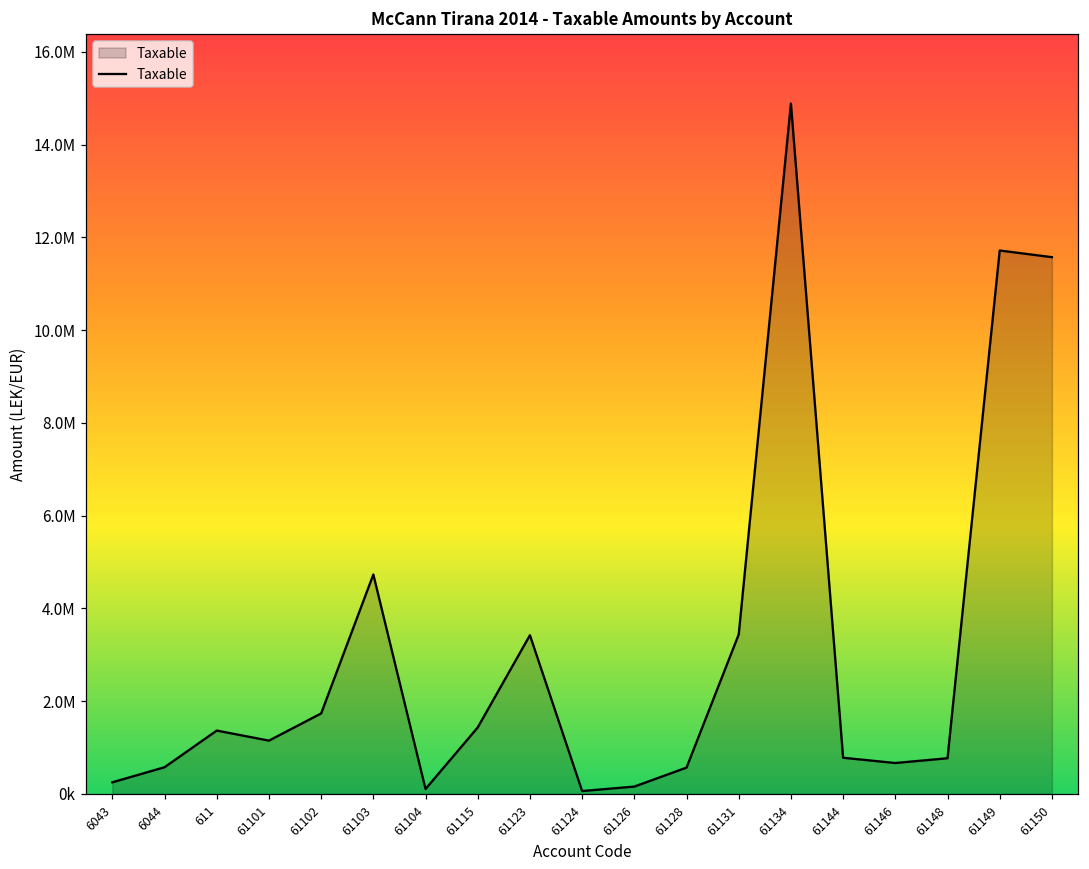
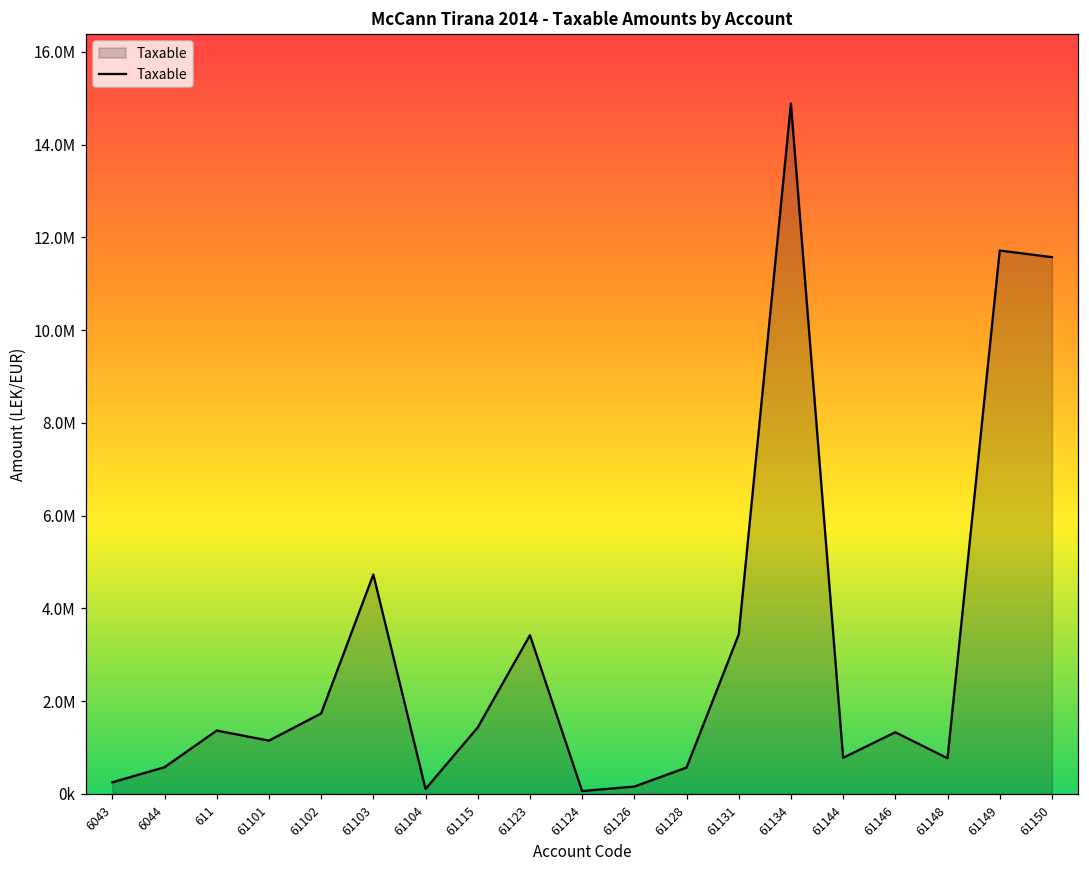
  {
    "6043": 300000,
    "6044": 600000,
    "611": 1400000,
    "61101": 1100000,
    "61102": 1700000,
    "61103": 4700000,
    "61104": 100000,
    "61115": 1400000,
    "61123": 3400000,
    "61124": 100000,
    "61126": 200000,
    "61128": 600000,
    "61131": 3400000,
    "61134": 14900000,
    "61144": 800000,
-   "61146": 700000,
+   "61146": 1300000,
    "61148": 800000,
    "61149": 11700000,
    "61150": 11600000
  }
